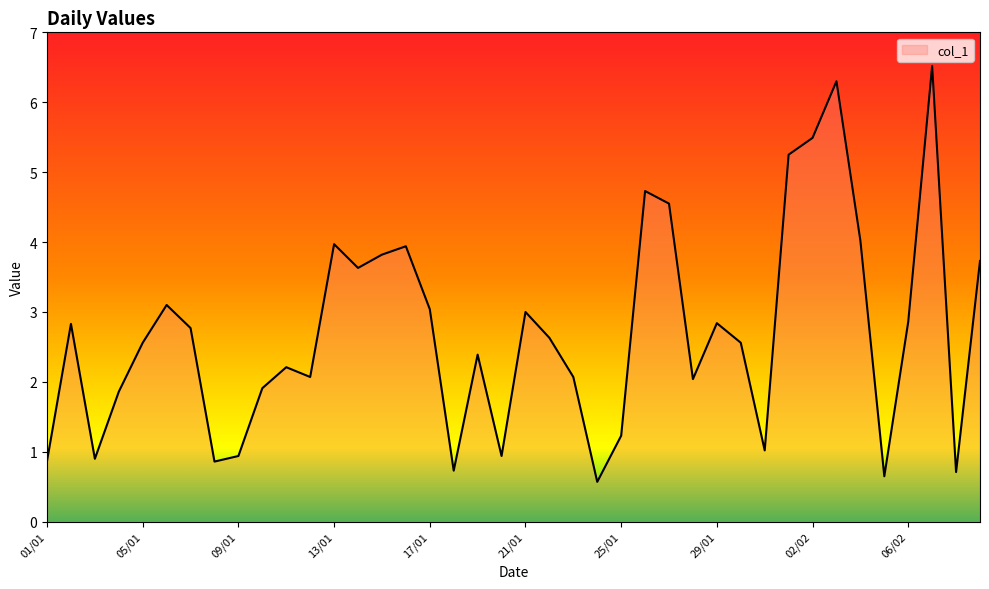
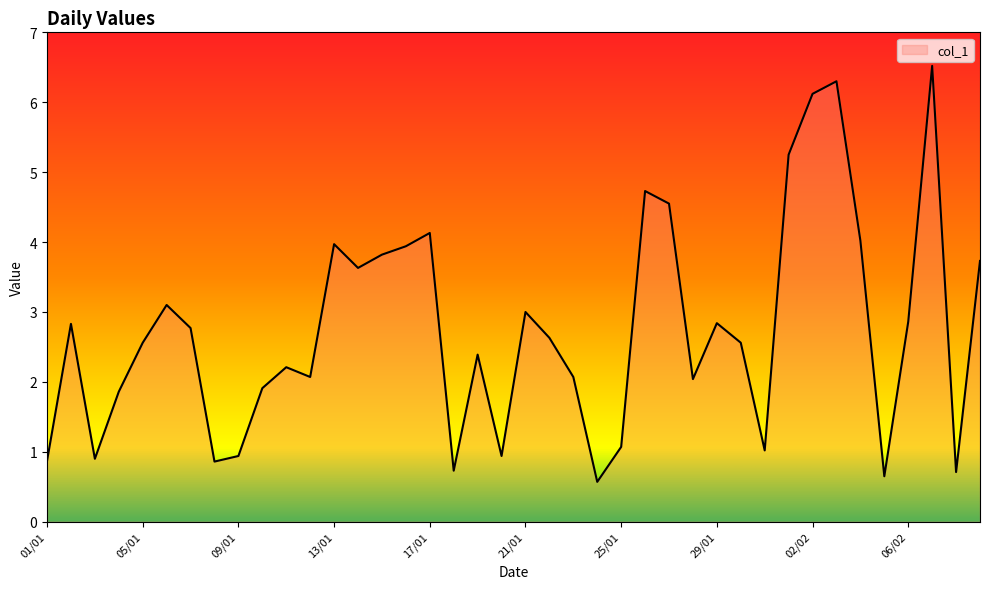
  {
    "01/01": 0.9,
    "05/01": 2.6,
    "09/01": 0.9,
    "13/01": 4.0,
-   "17/01": 3.0,
+   "17/01": 4.1,
    "21/01": 3.0,
-   "25/01": 1.2,
+   "25/01": 1.1,
    "29/01": 2.8,
-   "02/02": 5.5,
+   "02/02": 6.1,
    "06/02": 2.9
  }
